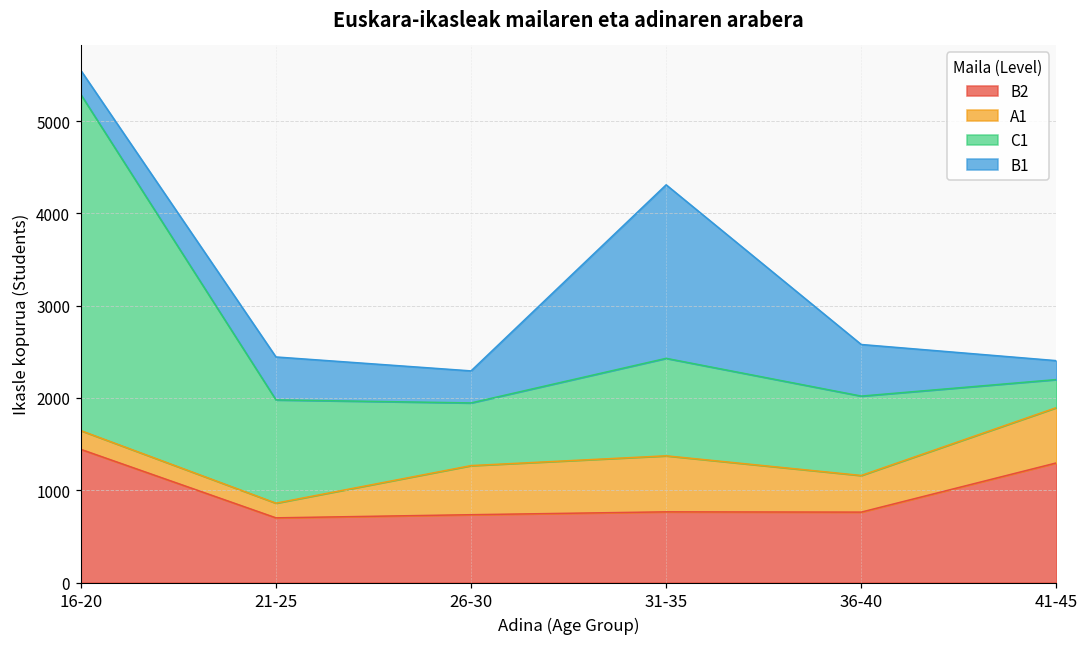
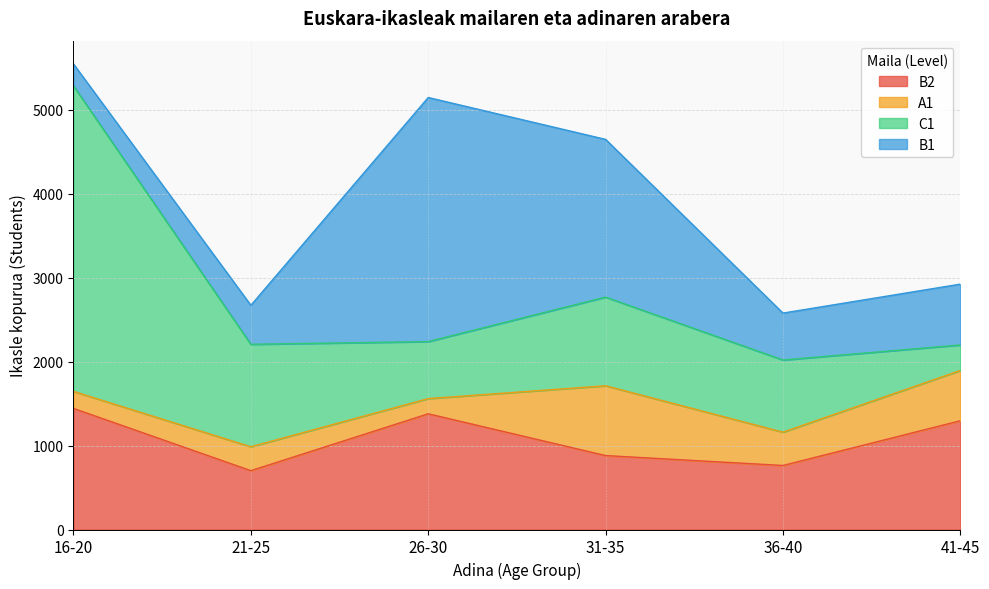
  {
    "B2": {
      "16-20": 1400,
      "21-25": 700,
-     "26-30": 700,
-     "31-35": 800,
+     "26-30": 1400,
+     "31-35": 900,
      "36-40": 800,
      "41-45": 1300
    },
    "A1": {
      "16-20": 200,
-     "21-25": 200,
-     "26-30": 500,
-     "31-35": 600,
+     "21-25": 300,
+     "26-30": 200,
+     "31-35": 800,
      "36-40": 400,
      "41-45": 600
    },
    "C1": {
      "16-20": 3600,
-     "21-25": 1100,
+     "21-25": 1200,
      "26-30": 700,
      "31-35": 1100,
      "36-40": 900,
      "41-45": 300
    },
    "B1": {
      "16-20": 300,
      "21-25": 500,
-     "26-30": 300,
+     "26-30": 2900,
      "31-35": 1900,
      "36-40": 600,
-     "41-45": 200
+     "41-45": 700
    }
  }
